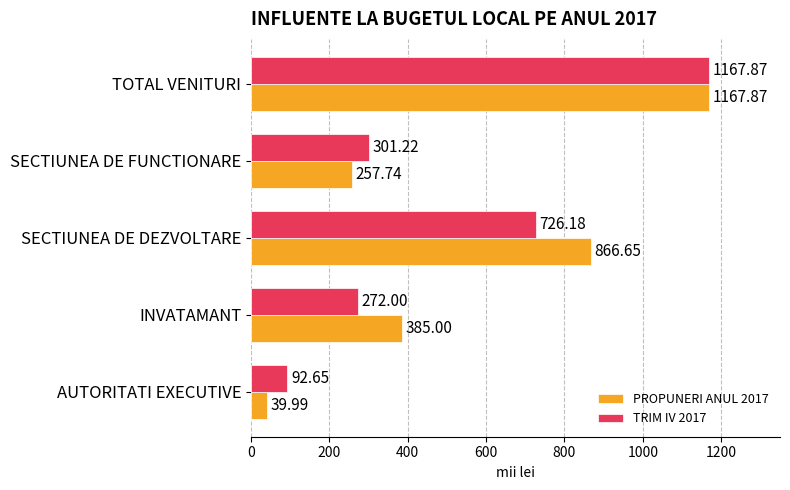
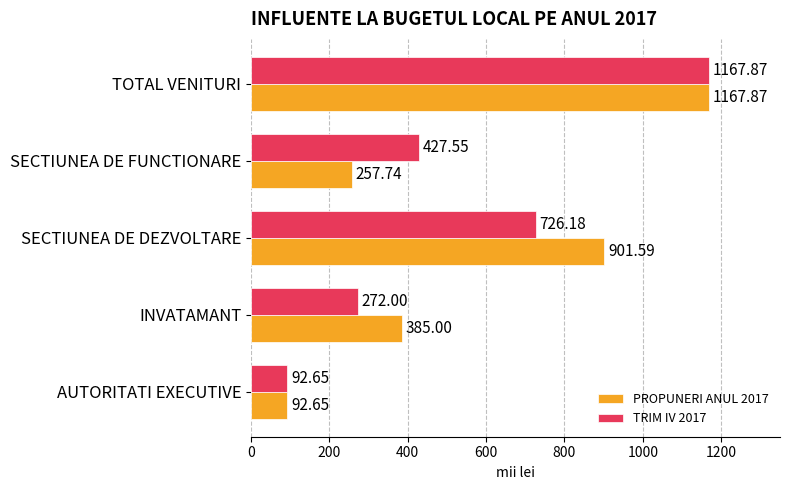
  {
    "PROPUNERI ANUL 2017": {
      "TOTAL VENITURI": 1167.87,
      "SECTIUNEA DE FUNCTIONARE": 257.74,
-     "SECTIUNEA DE DEZVOLTARE": 866.65,
+     "SECTIUNEA DE DEZVOLTARE": 901.59,
      "INVATAMANT": 385.00,
-     "AUTORITATI EXECUTIVE": 39.99
+     "AUTORITATI EXECUTIVE": 92.65
    },
    "TRIM IV 2017": {
      "TOTAL VENITURI": 1167.87,
-     "SECTIUNEA DE FUNCTIONARE": 301.22,
+     "SECTIUNEA DE FUNCTIONARE": 427.55,
      "SECTIUNEA DE DEZVOLTARE": 726.18,
      "INVATAMANT": 272.00,
      "AUTORITATI EXECUTIVE": 92.65
    }
  }
